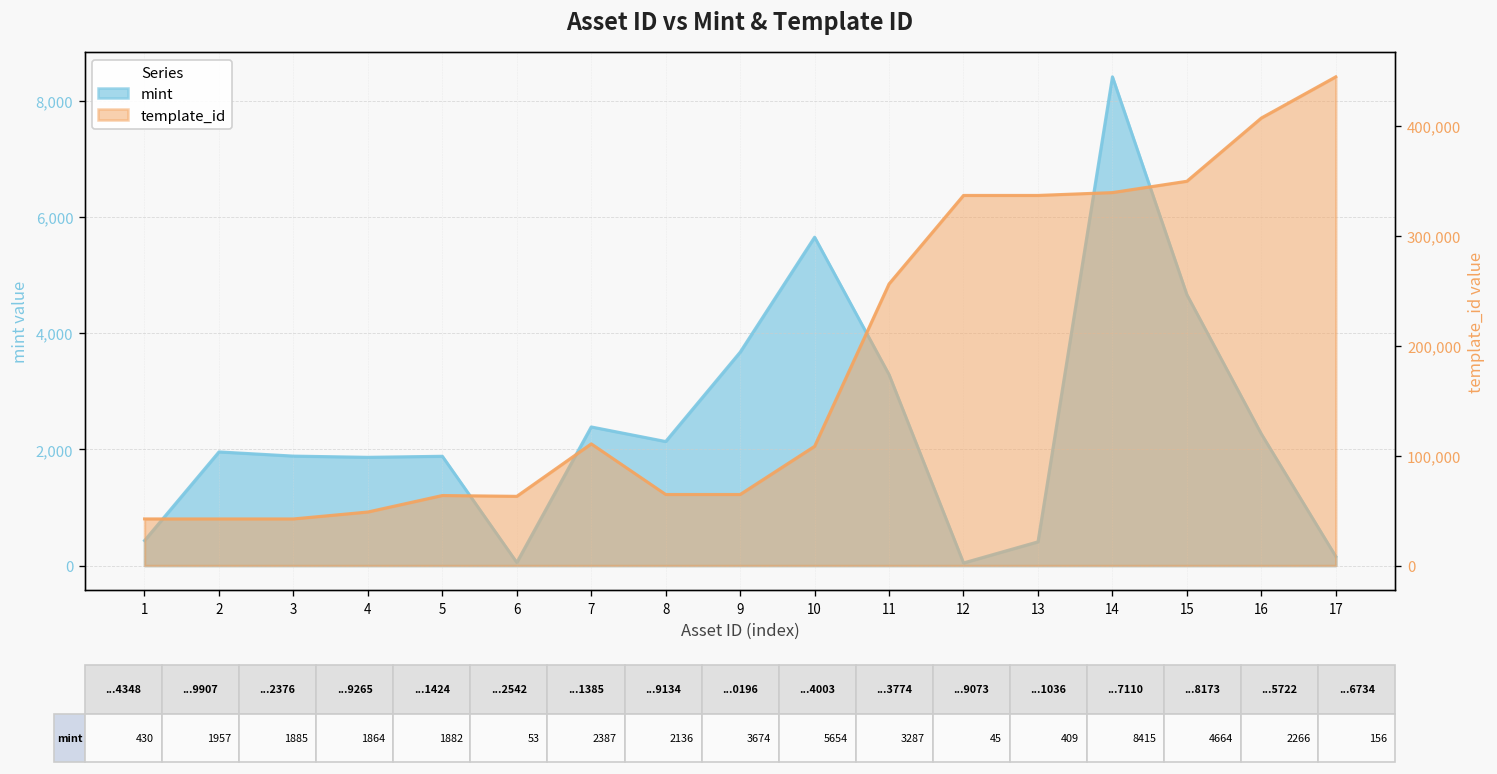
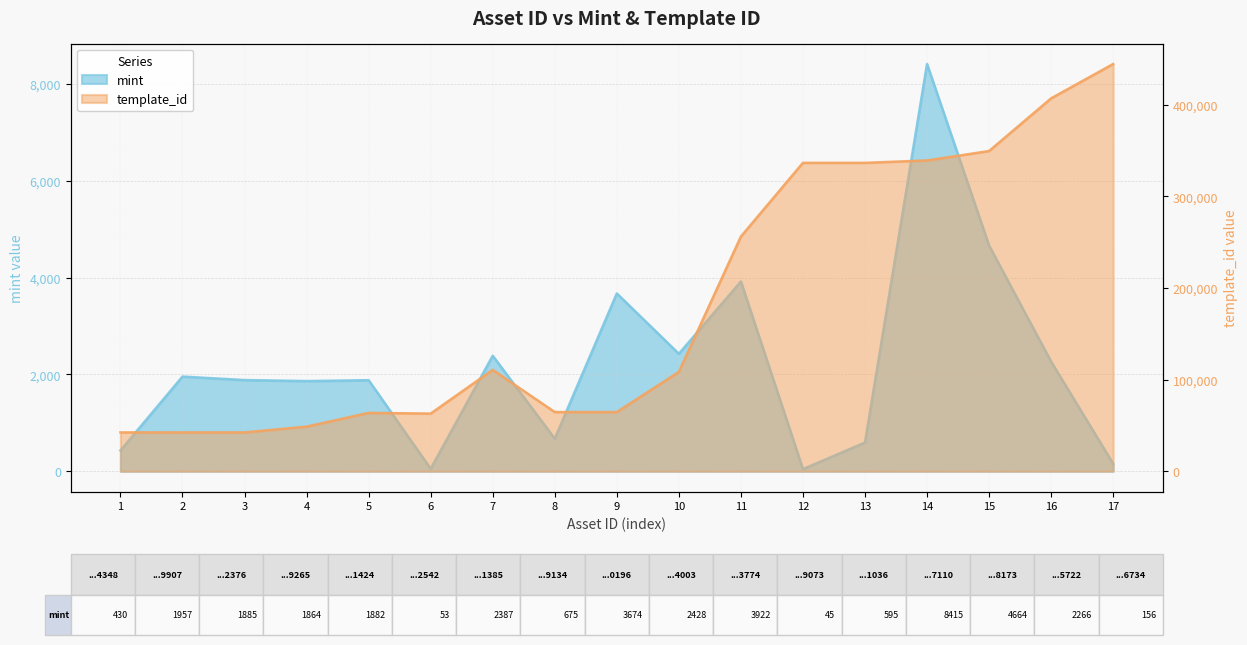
  {
    "mint": {
-     "8": 2136,
-     "10": 5654,
-     "11": 3287,
-     "13": 409
+     "8": 675,
+     "10": 2428,
+     "11": 3922,
+     "13": 595
    }
  }
